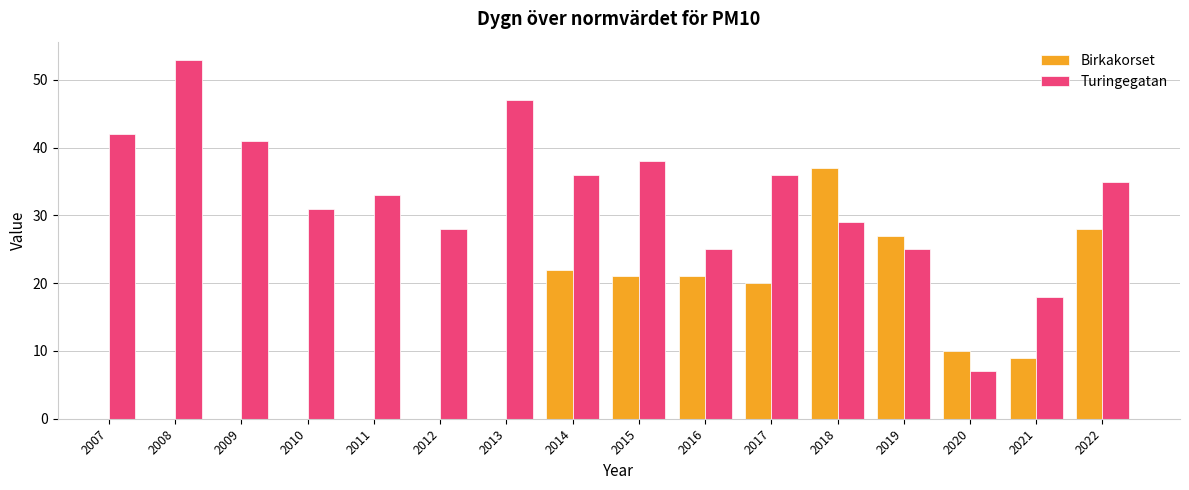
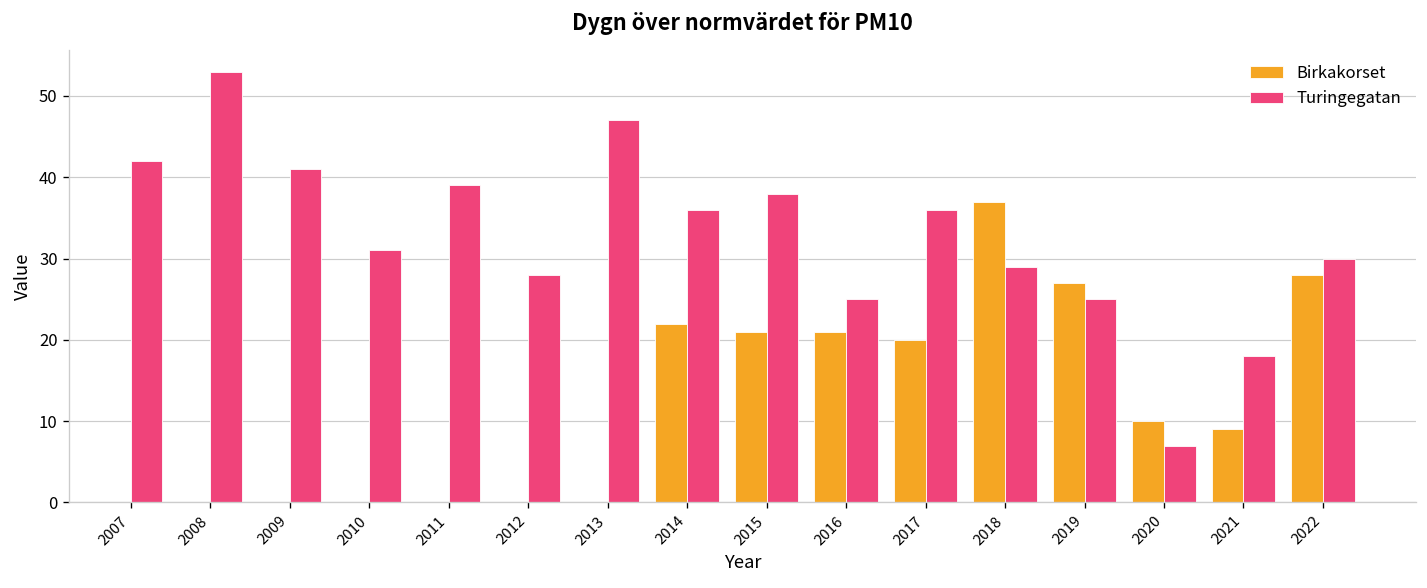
  {
    "Turingegatan": {
      "2007": 42,
      "2008": 53,
      "2009": 41,
      "2010": 31,
-     "2011": 33,
+     "2011": 39,
      "2012": 28,
      "2013": 47,
      "2014": 36,
      "2015": 38,
      "2016": 25,
      "2017": 36,
      "2018": 29,
      "2019": 25,
      "2020": 7,
      "2021": 18,
-     "2022": 35
+     "2022": 30
    }
  }
